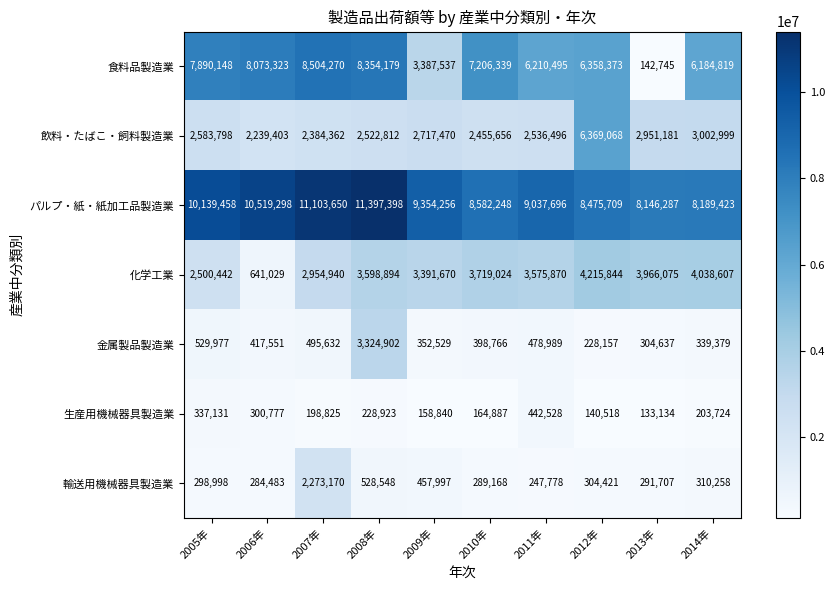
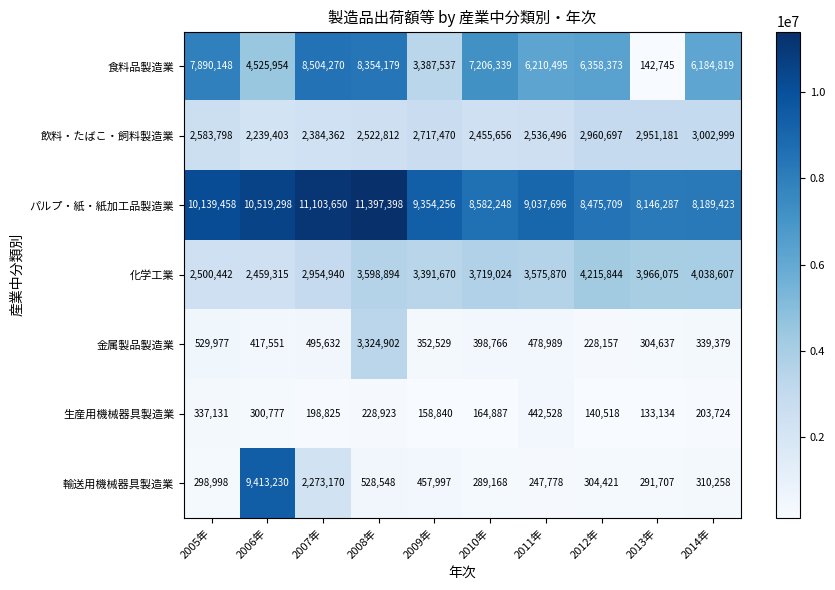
  {
    "食料品製造業": {
      "2005年": "7,890,148",
-     "2006年": "8,073,323",
+     "2006年": "4,525,954",
      "2007年": "8,504,270",
      "2008年": "8,354,179",
      "2009年": "3,387,537",
      "2010年": "7,206,339",
      "2011年": "6,210,495",
      "2012年": "6,358,373",
      "2013年": "142,745",
      "2014年": "6,184,819"
    },
    "飲料・たばこ・飼料製造業": {
      "2005年": "2,583,798",
      "2006年": "2,239,403",
      "2007年": "2,384,362",
      "2008年": "2,522,812",
      "2009年": "2,717,470",
      "2010年": "2,455,656",
      "2011年": "2,536,496",
-     "2012年": "6,369,068",
+     "2012年": "2,960,697",
      "2013年": "2,951,181",
      "2014年": "3,002,999"
    },
    "パルプ・紙・紙加工品製造業": {
      "2005年": "10,139,458",
      "2006年": "10,519,298",
      "2007年": "11,103,650",
      "2008年": "11,397,398",
      "2009年": "9,354,256",
      "2010年": "8,582,248",
      "2011年": "9,037,696",
      "2012年": "8,475,709",
      "2013年": "8,146,287",
      "2014年": "8,189,423"
    },
    "化学工業": {
      "2005年": "2,500,442",
-     "2006年": "641,029",
+     "2006年": "2,459,315",
      "2007年": "2,954,940",
      "2008年": "3,598,894",
      "2009年": "3,391,670",
      "2010年": "3,719,024",
      "2011年": "3,575,870",
      "2012年": "4,215,844",
      "2013年": "3,966,075",
      "2014年": "4,038,607"
    },
    "金属製品製造業": {
      "2005年": "529,977",
      "2006年": "417,551",
      "2007年": "495,632",
      "2008年": "3,324,902",
      "2009年": "352,529",
      "2010年": "398,766",
      "2011年": "478,989",
      "2012年": "228,157",
      "2013年": "304,637",
      "2014年": "339,379"
    },
    "生産用機械器具製造業": {
      "2005年": "337,131",
      "2006年": "300,777",
      "2007年": "198,825",
      "2008年": "228,923",
      "2009年": "158,840",
      "2010年": "164,887",
      "2011年": "442,528",
      "2012年": "140,518",
      "2013年": "133,134",
      "2014年": "203,724"
    },
    "輸送用機械器具製造業": {
      "2005年": "298,998",
-     "2006年": "284,483",
+     "2006年": "9,413,230",
      "2007年": "2,273,170",
      "2008年": "528,548",
      "2009年": "457,997",
      "2010年": "289,168",
      "2011年": "247,778",
      "2012年": "304,421",
      "2013年": "291,707",
      "2014年": "310,258"
    }
  }
